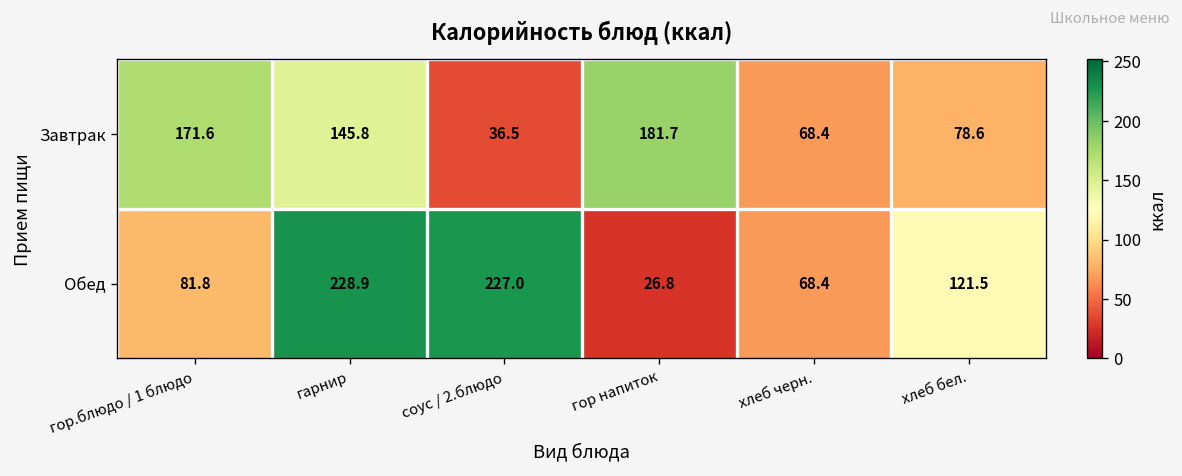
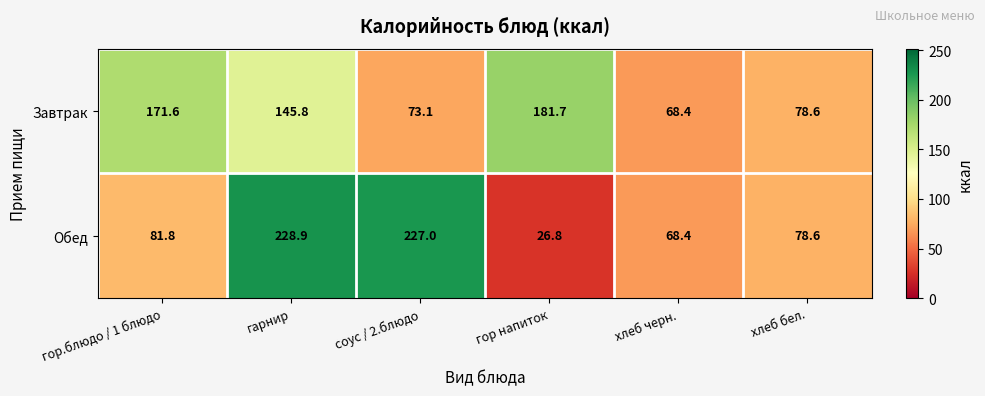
  {
    "Завтрак": {
      "гор.блюдо / 1 блюдо": 171.6,
      "гарнир": 145.8,
-     "соус / 2.блюдо": 36.5,
+     "соус / 2.блюдо": 73.1,
      "гор напиток": 181.7,
      "хлеб черн.": 68.4,
      "хлеб бел.": 78.6
    },
    "Обед": {
      "гор.блюдо / 1 блюдо": 81.8,
      "гарнир": 228.9,
      "соус / 2.блюдо": 227.0,
      "гор напиток": 26.8,
      "хлеб черн.": 68.4,
-     "хлеб бел.": 121.5
+     "хлеб бел.": 78.6
    }
  }
